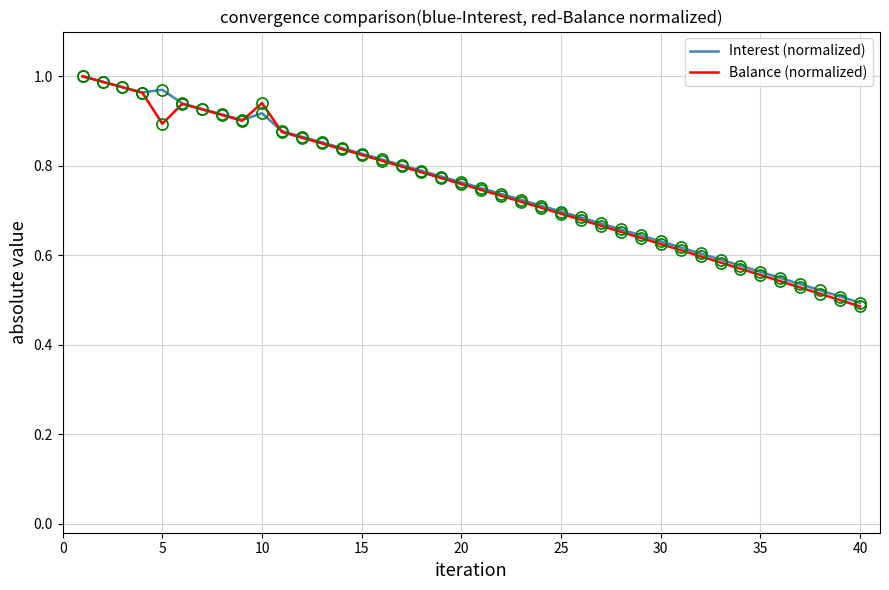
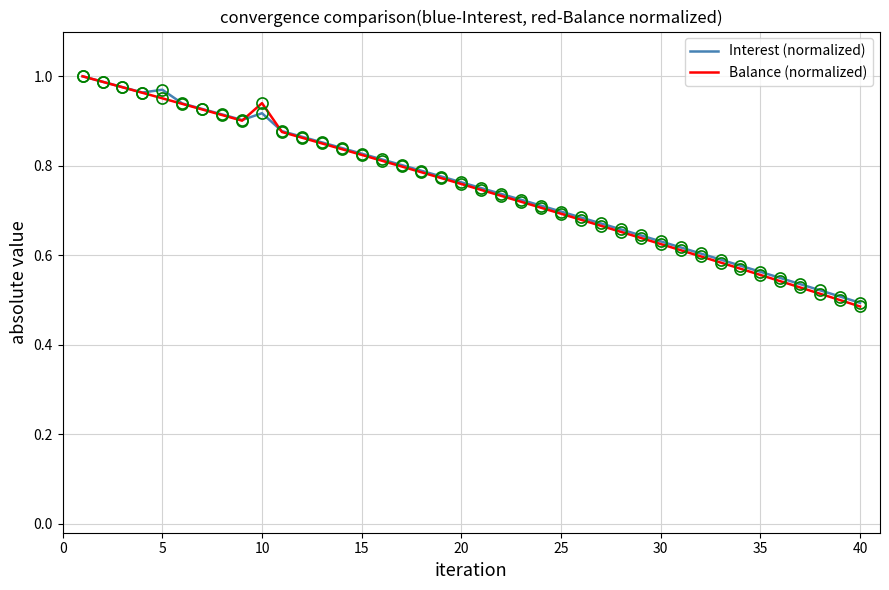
  {
    "Interest (normalized)": {
      "5": 0.97,
      "10": 0.92,
      "30": 0.63,
      "35": 0.56,
      "40": 0.49
    },
    "Balance (normalized)": {
-     "5": 0.89,
+     "5": 0.95,
      "10": 0.94,
      "30": 0.63,
      "35": 0.56,
      "40": 0.49
    }
  }
